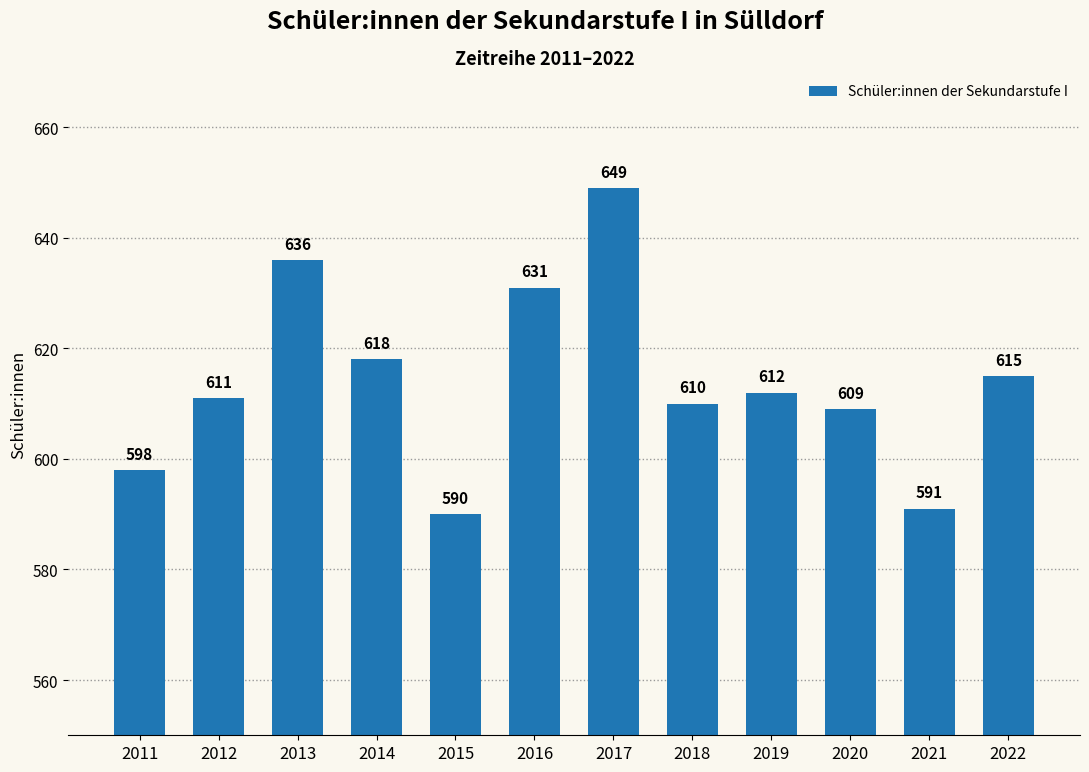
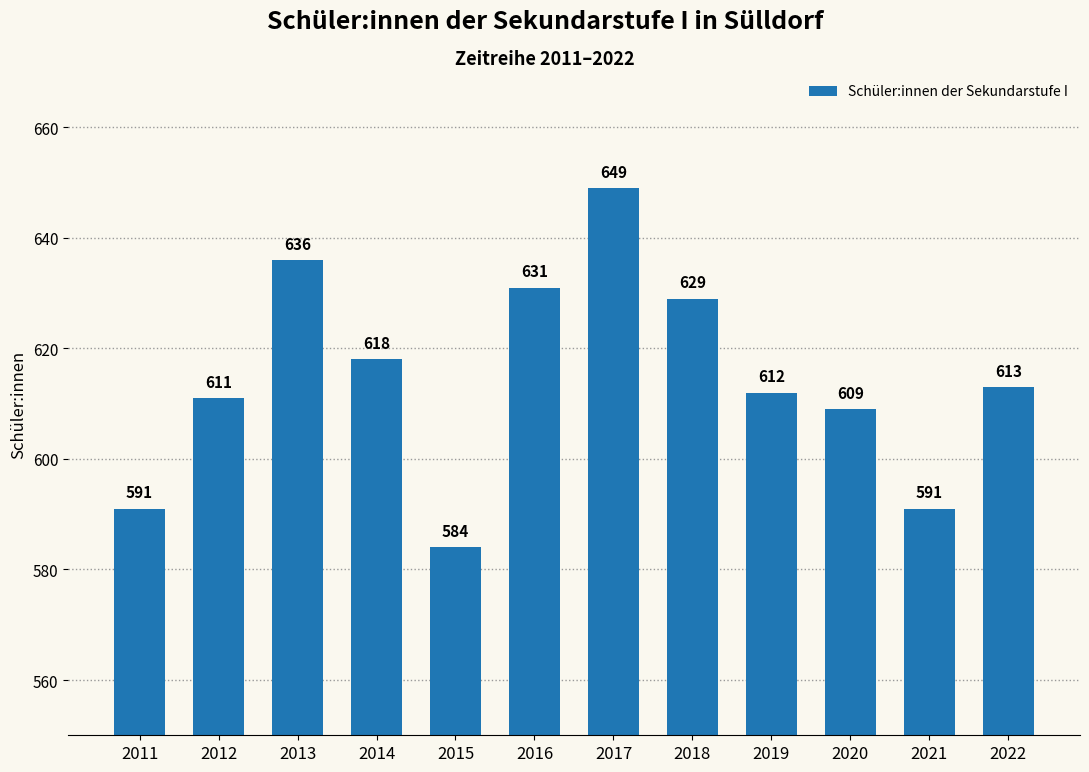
  {
-   "2011": 598,
+   "2011": 591,
    "2012": 611,
    "2013": 636,
    "2014": 618,
-   "2015": 590,
+   "2015": 584,
    "2016": 631,
    "2017": 649,
-   "2018": 610,
+   "2018": 629,
    "2019": 612,
    "2020": 609,
    "2021": 591,
-   "2022": 615
+   "2022": 613
  }
